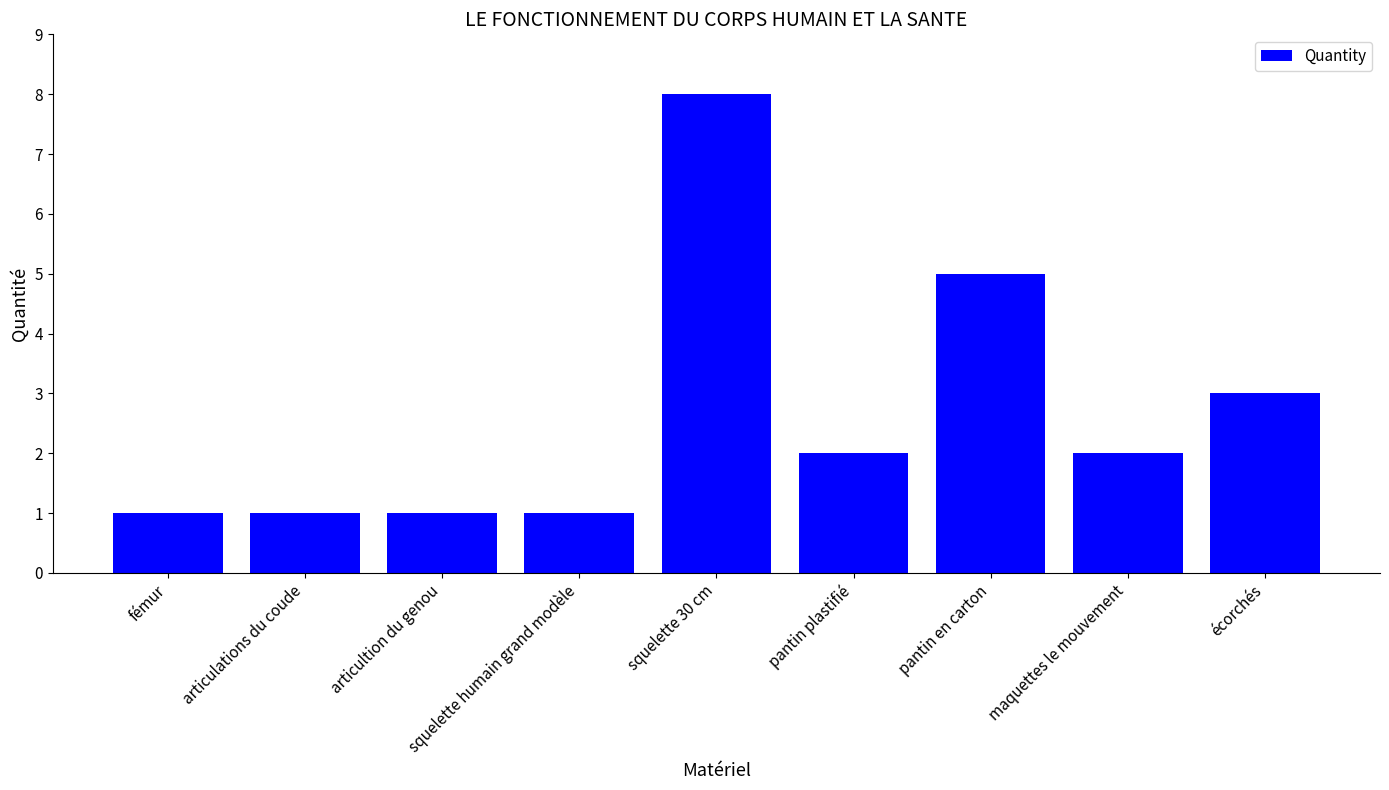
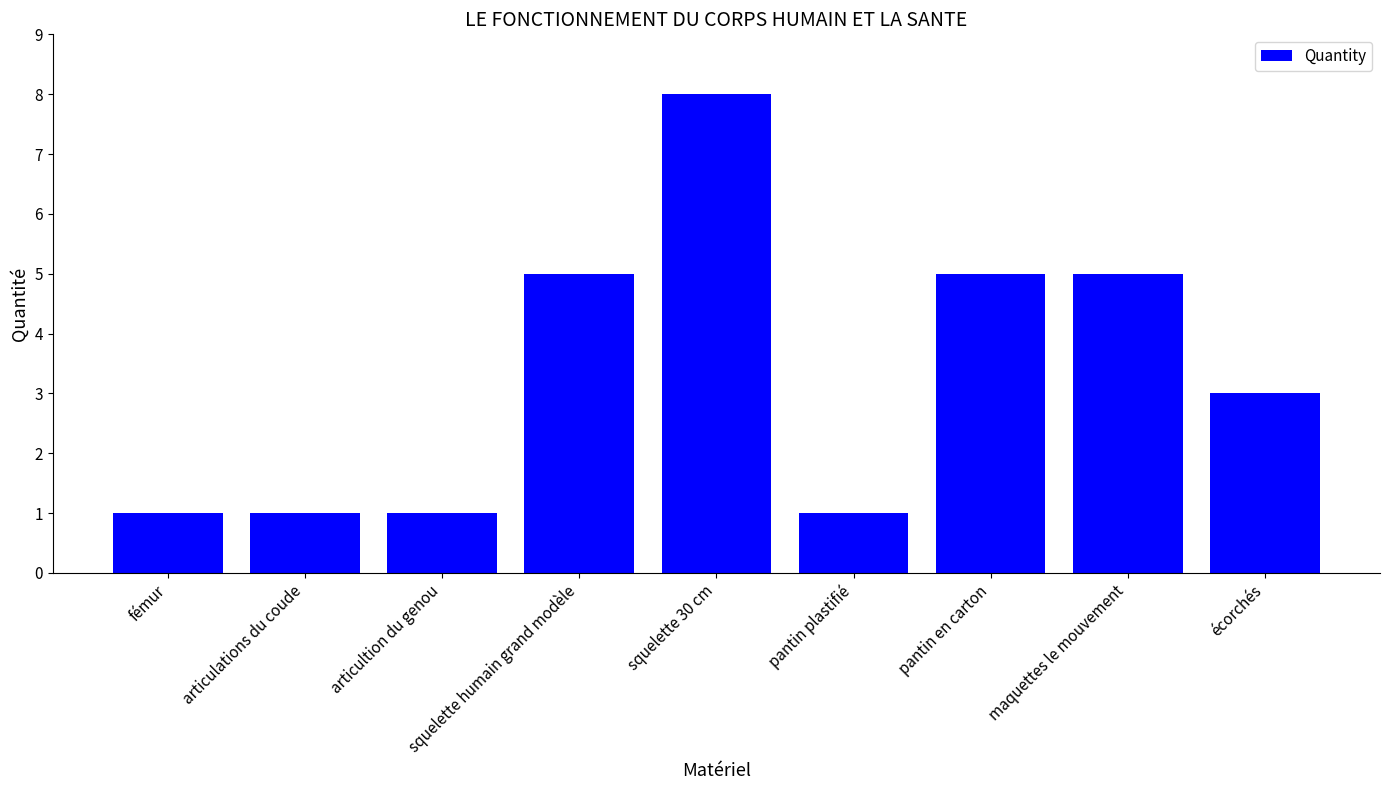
  {
    "fémur": 1,
    "articulations du coude": 1,
    "articultion du genou": 1,
-   "squelette humain grand modèle": 1,
+   "squelette humain grand modèle": 5,
    "squelette 30 cm": 8,
-   "pantin plastifié": 2,
+   "pantin plastifié": 1,
    "pantin en carton": 5,
-   "maquettes le mouvement": 2,
+   "maquettes le mouvement": 5,
    "écorchés": 3
  }
